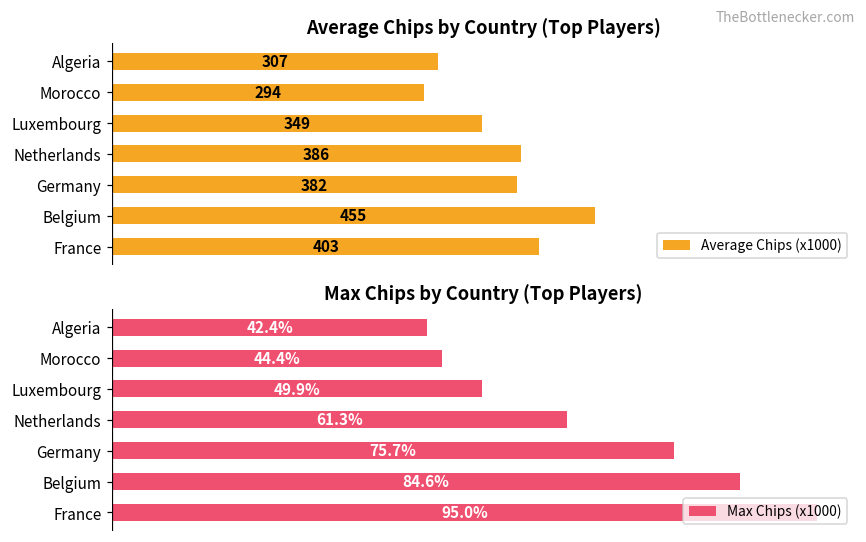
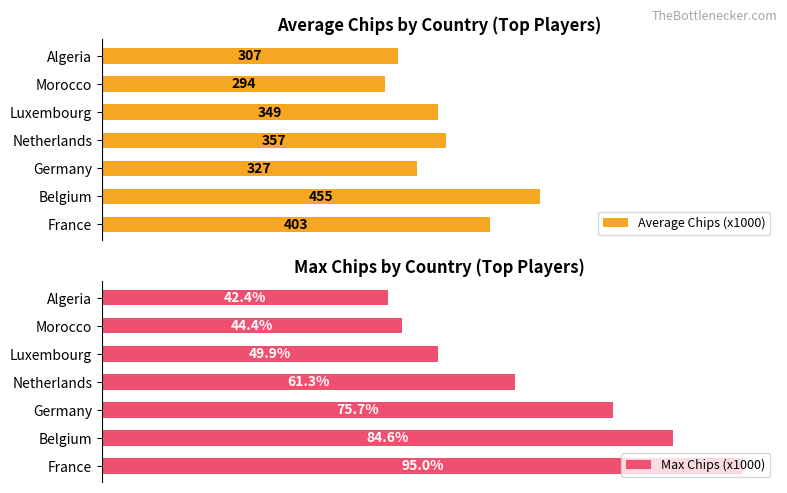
  {
    "Average Chips by Country (Top Players)": {
      "Algeria": 307,
      "Morocco": 294,
      "Luxembourg": 349,
-     "Netherlands": 386,
-     "Germany": 382,
+     "Netherlands": 357,
+     "Germany": 327,
      "Belgium": 455,
      "France": 403
    }
  }
